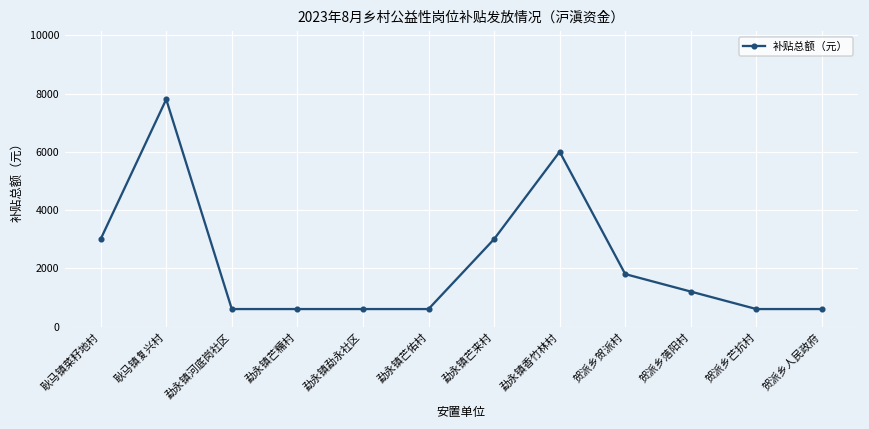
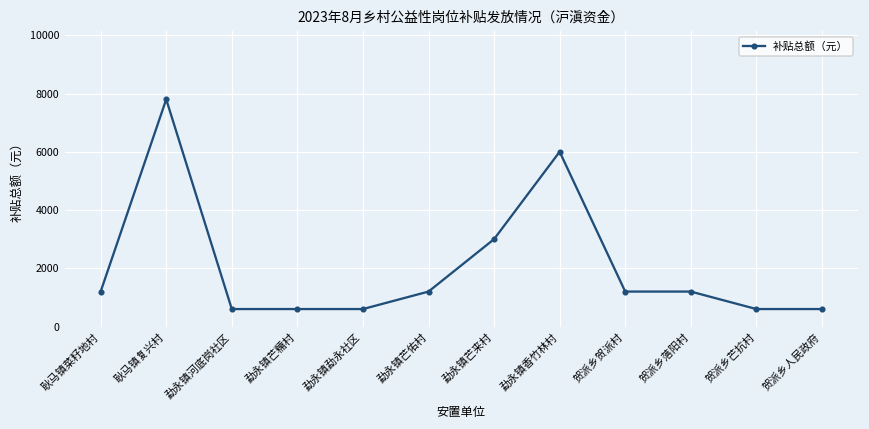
  {
-   "耿马镇菜籽地村": 3000,
+   "耿马镇菜籽地村": 1200,
    "耿马镇复兴村": 7800,
    "勐永镇河底岗社区": 600,
    "勐永镇芒糯村": 600,
    "勐永镇勐永社区": 600,
-   "勐永镇芒佑村": 600,
+   "勐永镇芒佑村": 1200,
    "勐永镇芒来村": 3000,
    "勐永镇香竹林村": 6000,
-   "贺派乡贺派村": 1800,
+   "贺派乡贺派村": 1200,
    "贺派乡落阳村": 1200,
    "贺派乡芒抗村": 600,
    "贺派乡人民政府": 600
  }
